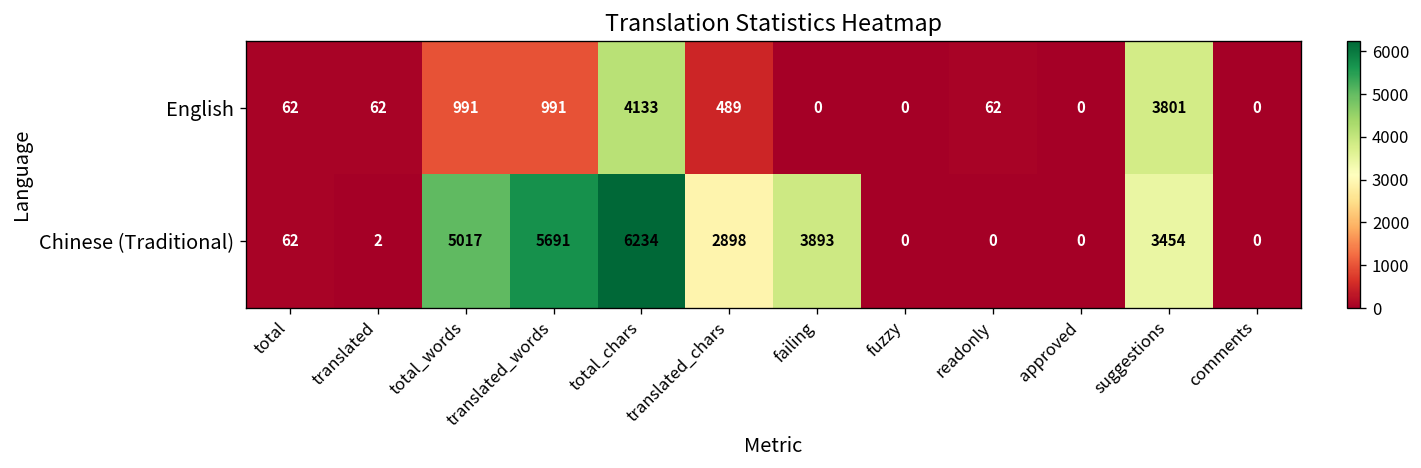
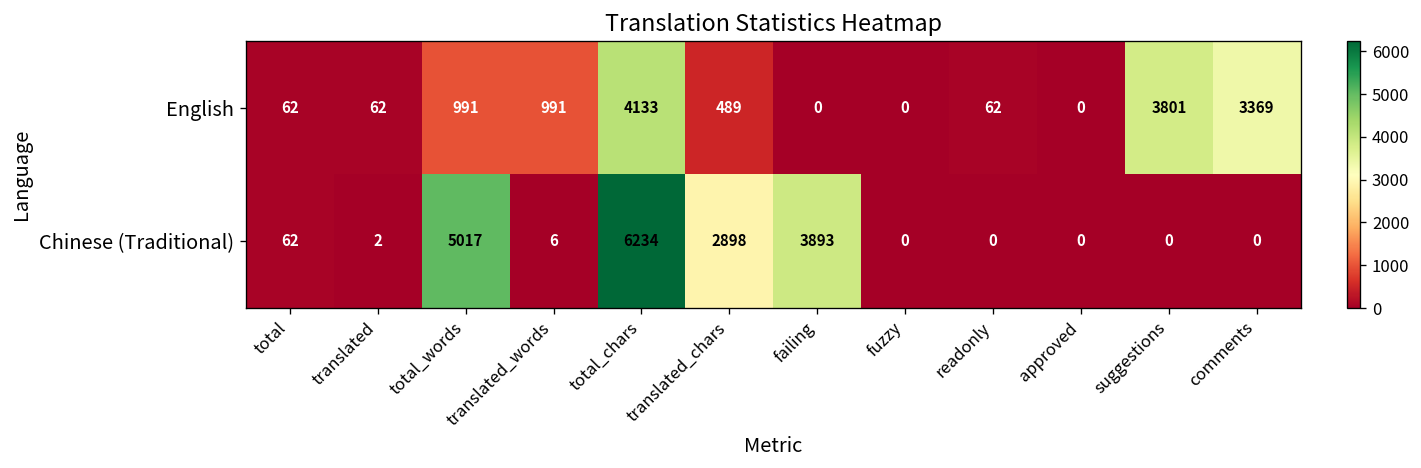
  {
    "English": {
      "total": 62,
      "translated": 62,
      "total_words": 991,
      "translated_words": 991,
      "total_chars": 4133,
      "translated_chars": 489,
      "failing": 0,
      "fuzzy": 0,
      "readonly": 62,
      "approved": 0,
      "suggestions": 3801,
-     "comments": 0
+     "comments": 3369
    },
    "Chinese (Traditional)": {
      "total": 62,
      "translated": 2,
      "total_words": 5017,
-     "translated_words": 5691,
+     "translated_words": 6,
      "total_chars": 6234,
      "translated_chars": 2898,
      "failing": 3893,
      "fuzzy": 0,
      "readonly": 0,
      "approved": 0,
-     "suggestions": 3454,
+     "suggestions": 0,
      "comments": 0
    }
  }
